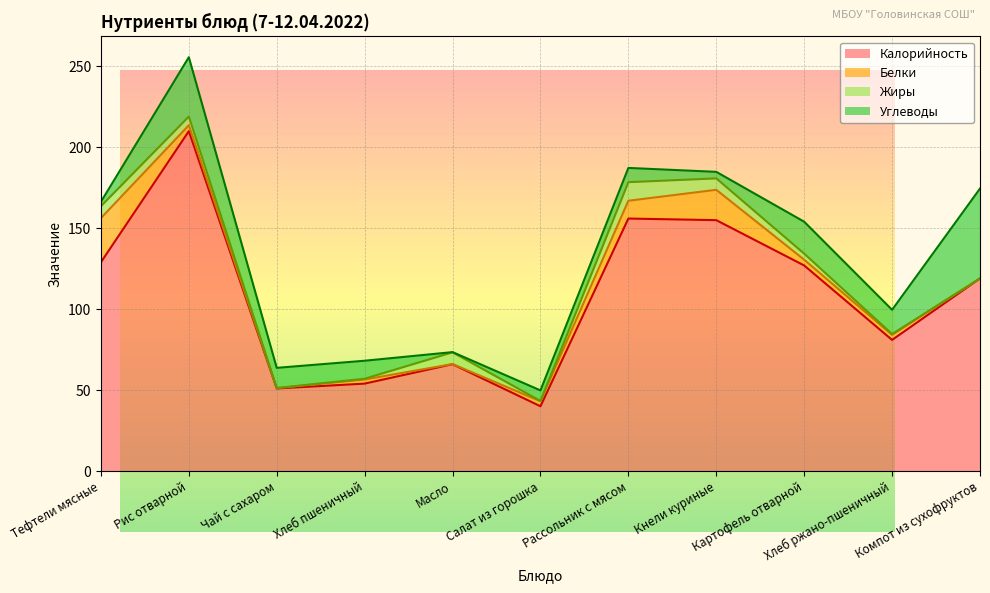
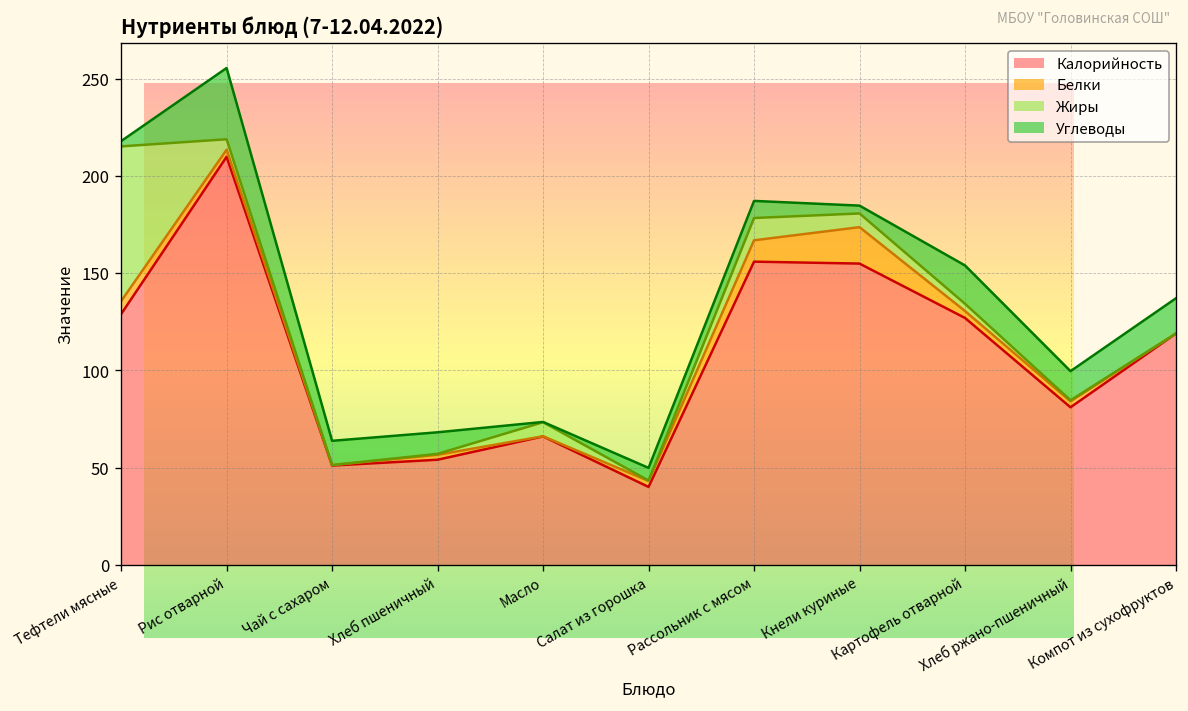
  {
    "Калорийность": {
      "Тефтели мясные": 129
    },
    "Белки": {
-     "Тефтели мясные": 27
+     "Тефтели мясные": 7
    },
    "Жиры": {
-     "Тефтели мясные": 7
+     "Тефтели мясные": 80
    },
    "Углеводы": {
      "Тефтели мясные": 3,
-     "Компот из сухофруктов": 56
+     "Компот из сухофруктов": 18
    }
  }
